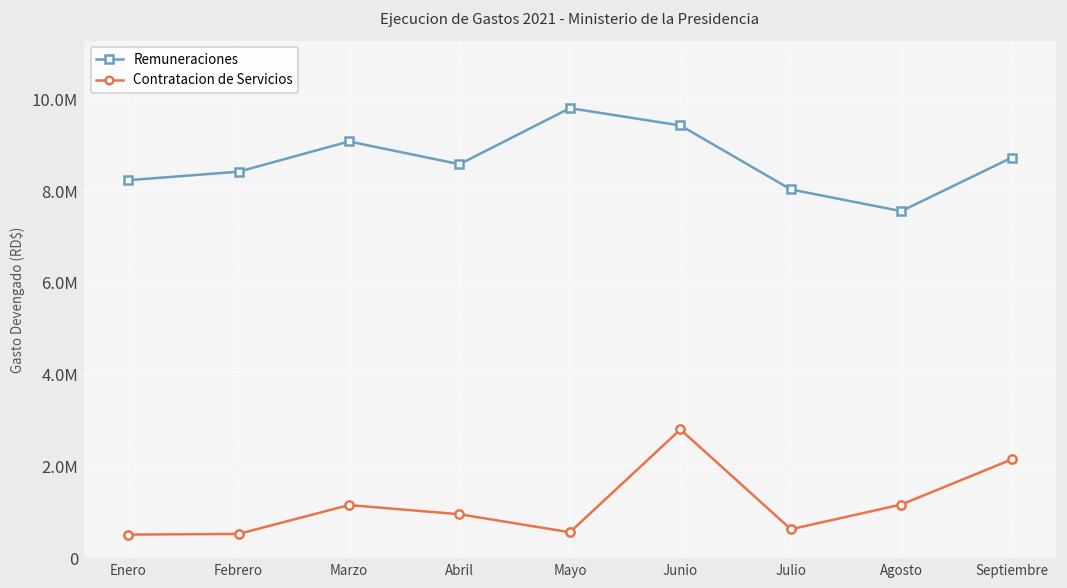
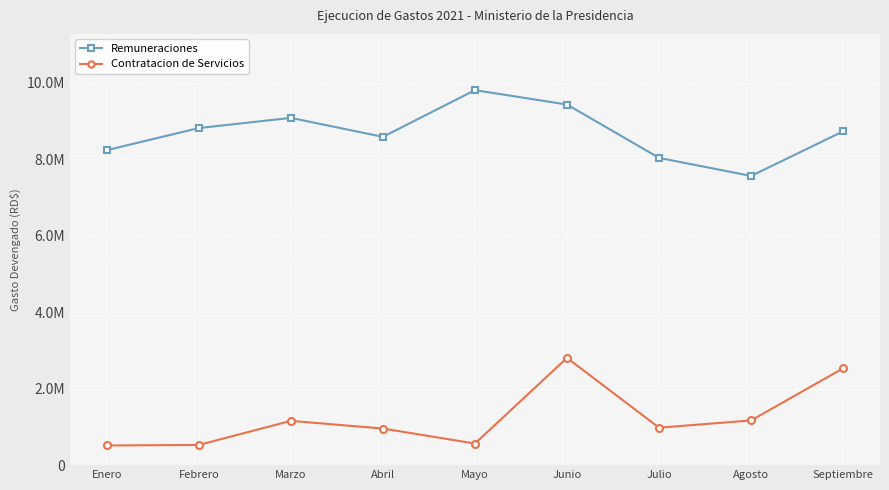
  {
    "Remuneraciones": {
      "Enero": 8200000,
-     "Febrero": 8400000,
+     "Febrero": 8800000,
      "Marzo": 9100000,
      "Abril": 8600000,
      "Mayo": 9800000,
      "Junio": 9400000,
      "Julio": 8000000,
      "Agosto": 7600000,
      "Septiembre": 8700000
    },
    "Contratacion de Servicios": {
      "Enero": 500000,
      "Febrero": 500000,
      "Marzo": 1200000,
      "Abril": 1000000,
      "Mayo": 600000,
      "Junio": 2800000,
-     "Julio": 600000,
+     "Julio": 1000000,
      "Agosto": 1200000,
-     "Septiembre": 2200000
+     "Septiembre": 2500000
    }
  }
